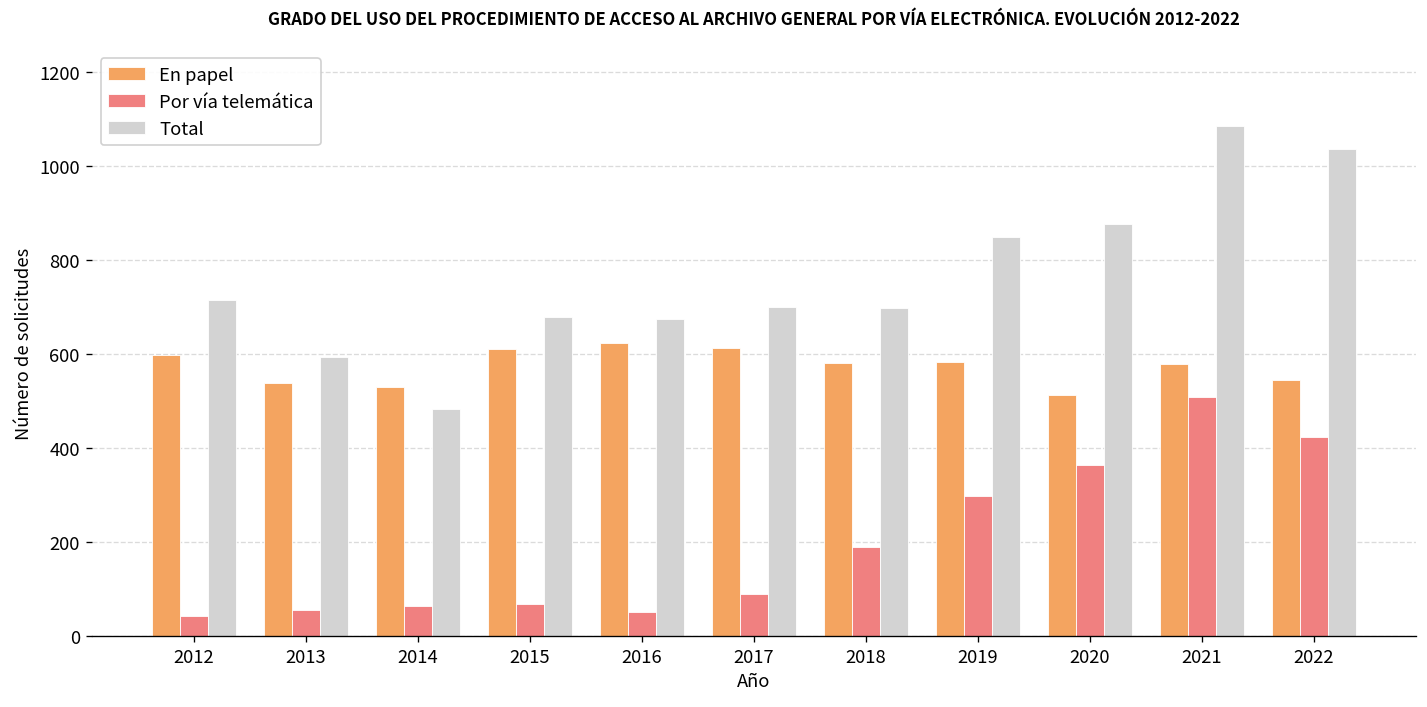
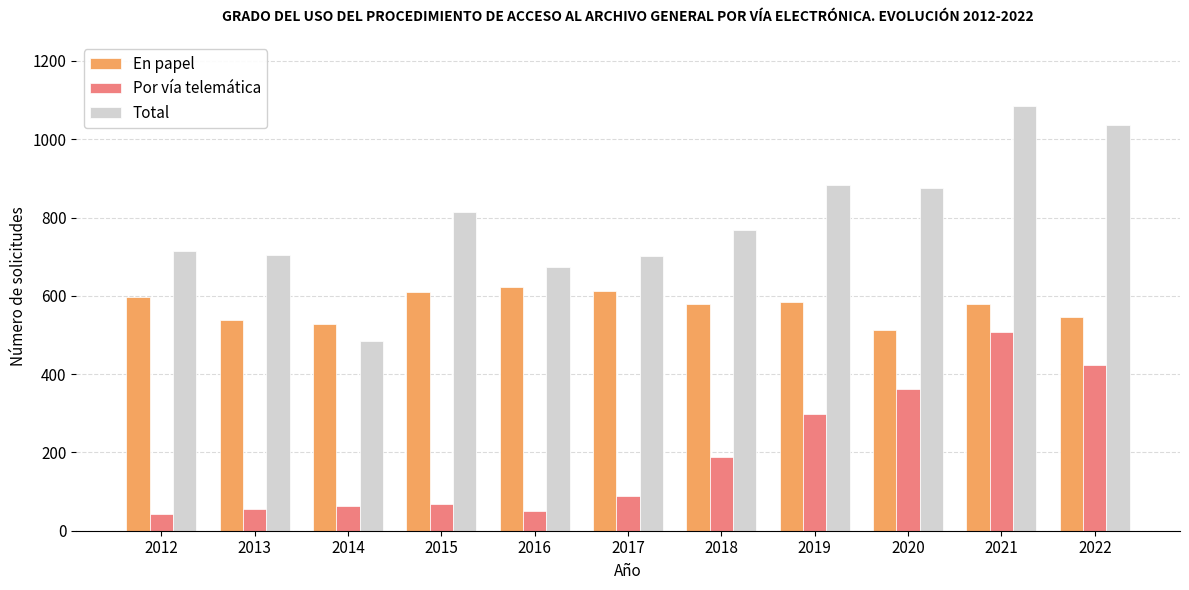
  {
    "Total": {
      "2012": 710,
-     "2013": 590,
+     "2013": 700,
      "2014": 480,
-     "2015": 680,
+     "2015": 820,
      "2016": 670,
      "2017": 700,
-     "2018": 700,
-     "2019": 850,
+     "2018": 770,
+     "2019": 880,
      "2020": 880,
      "2021": 1090,
      "2022": 1040
    }
  }
